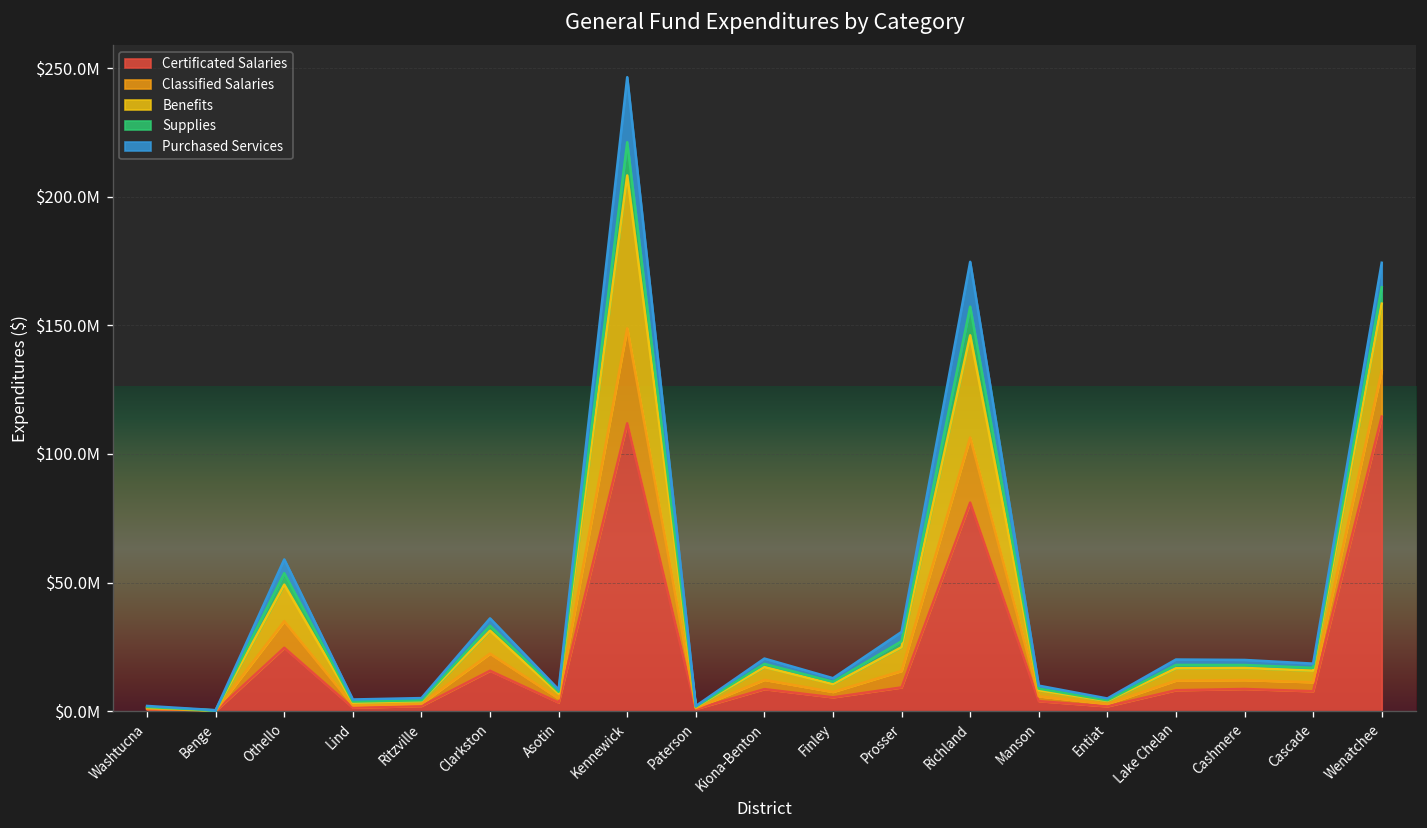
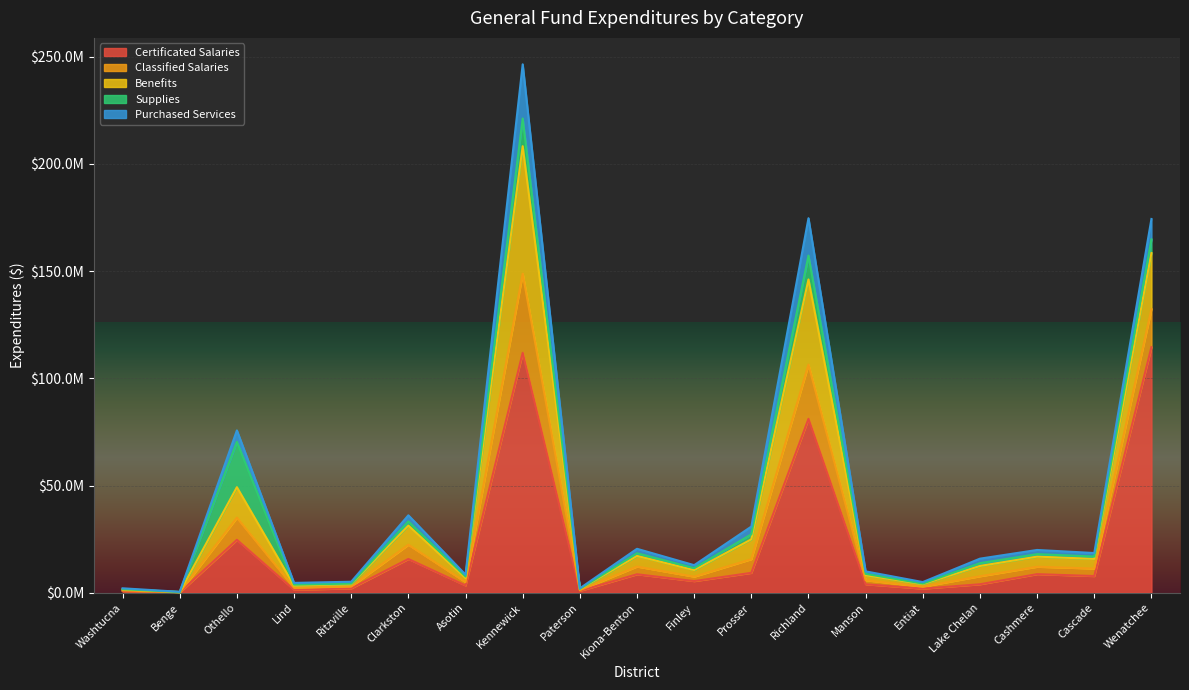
  {
    "Certificated Salaries": {
      "Othello": "$25000000",
      "Clarkston": "$16000000",
      "Asotin": "$3000000",
      "Kennewick": "$112000000",
      "Kiona-Benton": "$9000000",
      "Finley": "$5000000",
      "Prosser": "$9000000",
      "Richland": "$81000000",
      "Manson": "$4000000",
-     "Lake Chelan": "$8000000",
+     "Lake Chelan": "$4000000",
      "Cashmere": "$9000000",
      "Cascade": "$8000000",
      "Wenatchee": "$115000000"
    },
    "Supplies": {
-     "Othello": "$4000000",
+     "Othello": "$21000000",
      "Clarkston": "$2000000",
      "Kennewick": "$13000000",
      "Kiona-Benton": "$1000000",
      "Prosser": "$2000000",
      "Richland": "$11000000",
      "Lake Chelan": "$1000000",
      "Wenatchee": "$6000000"
    },
    "Purchased Services": {
      "Othello": "$5000000",
      "Clarkston": "$3000000",
      "Kennewick": "$25000000",
      "Kiona-Benton": "$2000000",
      "Finley": "$1000000",
      "Prosser": "$4000000",
      "Richland": "$17000000",
      "Lake Chelan": "$2000000",
      "Cashmere": "$2000000",
      "Cascade": "$2000000",
      "Wenatchee": "$10000000"
    }
  }
